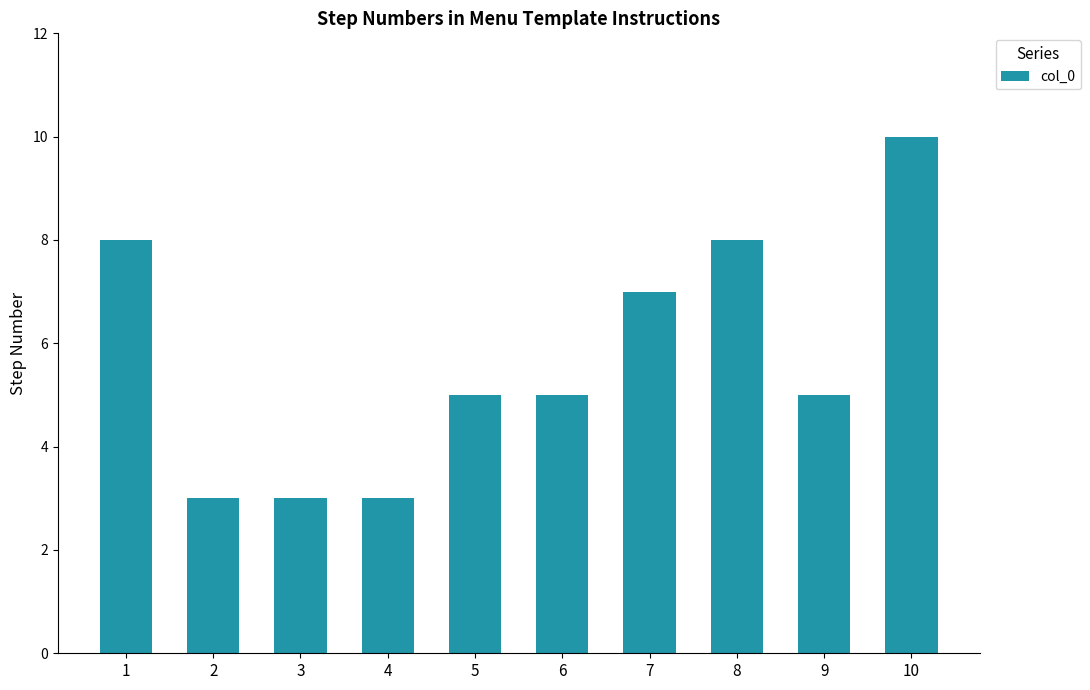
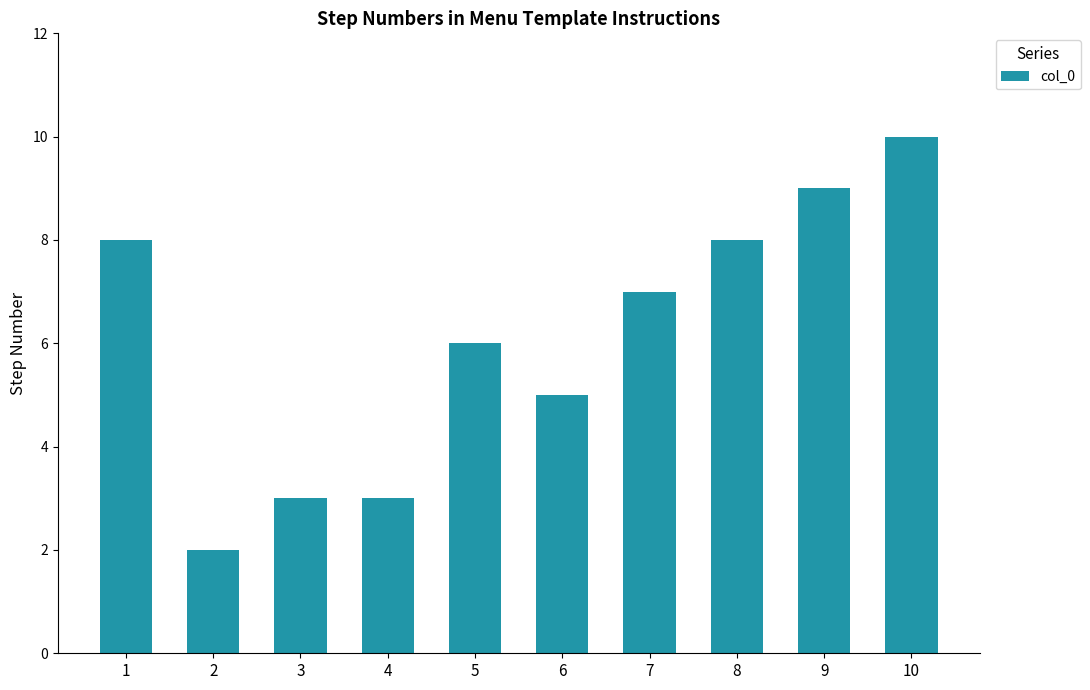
  {
    "1": 8,
-   "2": 3,
+   "2": 2,
    "3": 3,
    "4": 3,
-   "5": 5,
+   "5": 6,
    "6": 5,
    "7": 7,
    "8": 8,
-   "9": 5,
+   "9": 9,
    "10": 10
  }
